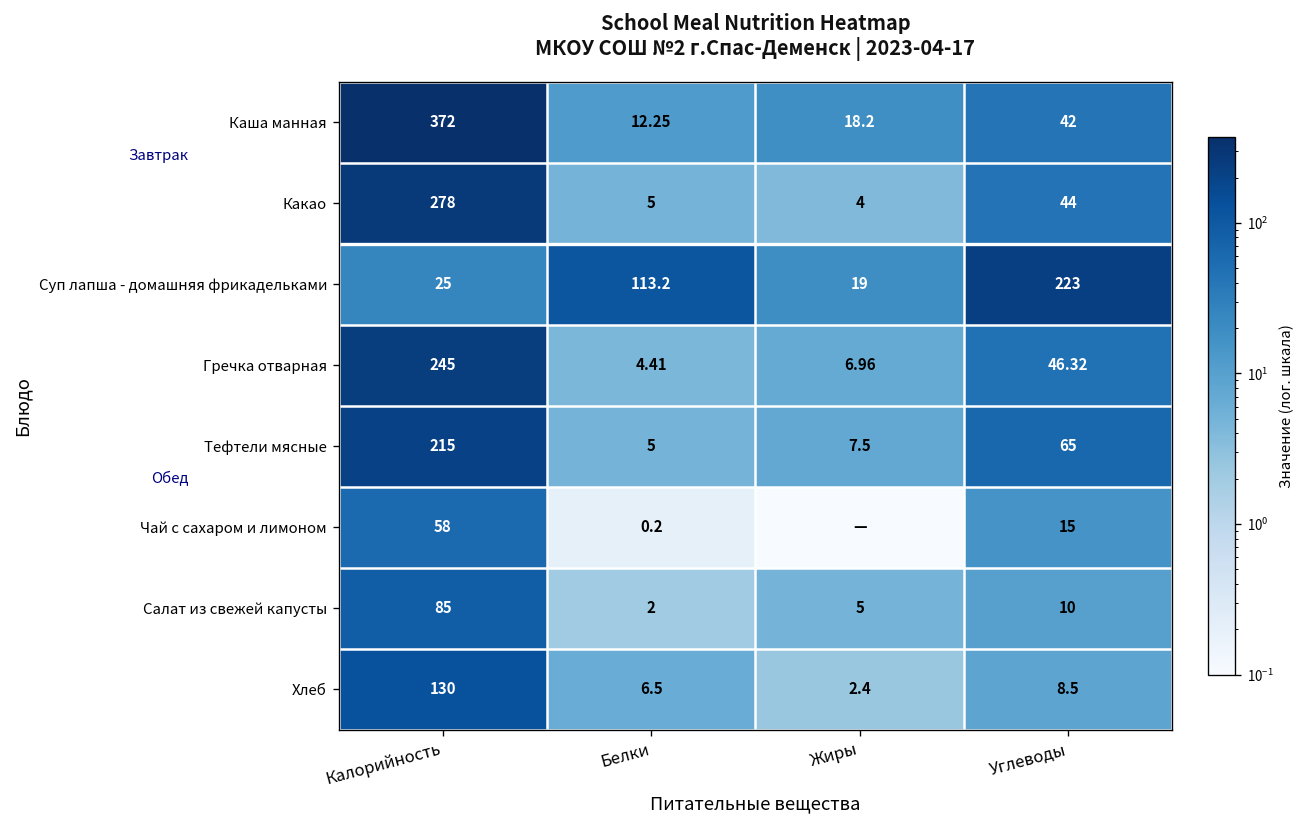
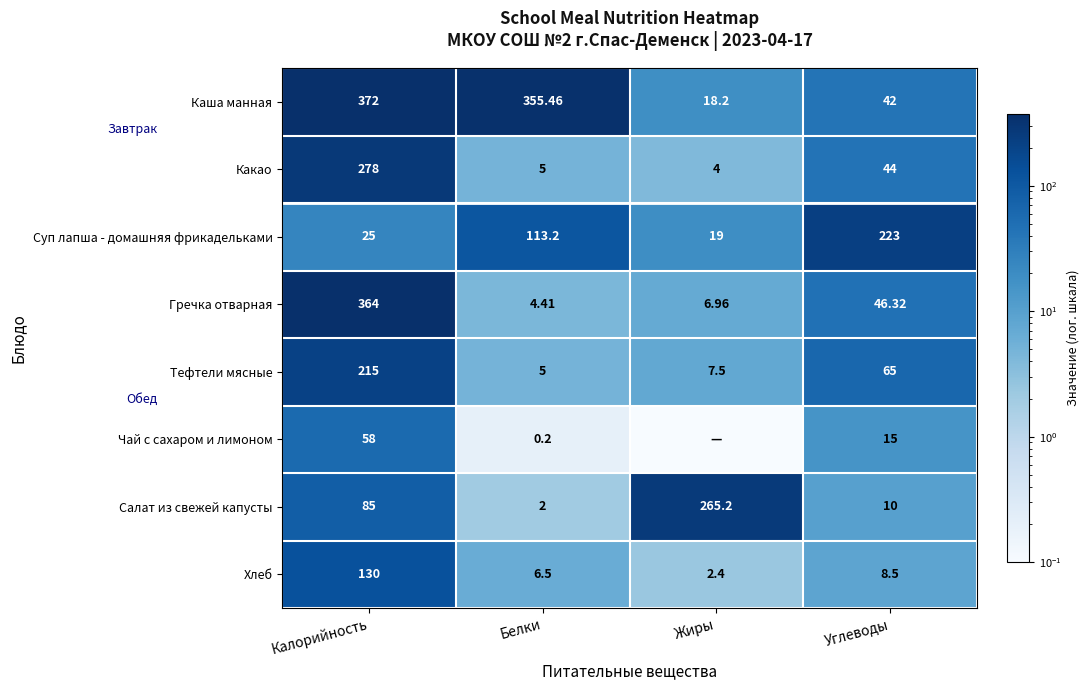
  {
    "Каша манная": {
      "Калорийность": 372,
-     "Белки": 12.25,
+     "Белки": 355.46,
      "Жиры": 18.2,
      "Углеводы": 42
    },
    "Какао": {
      "Калорийность": 278,
      "Белки": 5,
      "Жиры": 4,
      "Углеводы": 44
    },
    "Суп лапша - домашняя фрикадельками": {
      "Калорийность": 25,
      "Белки": 113.2,
      "Жиры": 19,
      "Углеводы": 223
    },
    "Гречка отварная": {
-     "Калорийность": 245,
+     "Калорийность": 364,
      "Белки": 4.41,
      "Жиры": 6.96,
      "Углеводы": 46.32
    },
    "Тефтели мясные": {
      "Калорийность": 215,
      "Белки": 5,
      "Жиры": 7.5,
      "Углеводы": 65
    },
    "Чай с сахаром и лимоном": {
      "Калорийность": 58,
      "Белки": 0.2,
      "Углеводы": 15
    },
    "Салат из свежей капусты": {
      "Калорийность": 85,
      "Белки": 2,
-     "Жиры": 5,
+     "Жиры": 265.2,
      "Углеводы": 10
    },
    "Хлеб": {
      "Калорийность": 130,
      "Белки": 6.5,
      "Жиры": 2.4,
      "Углеводы": 8.5
    }
  }
